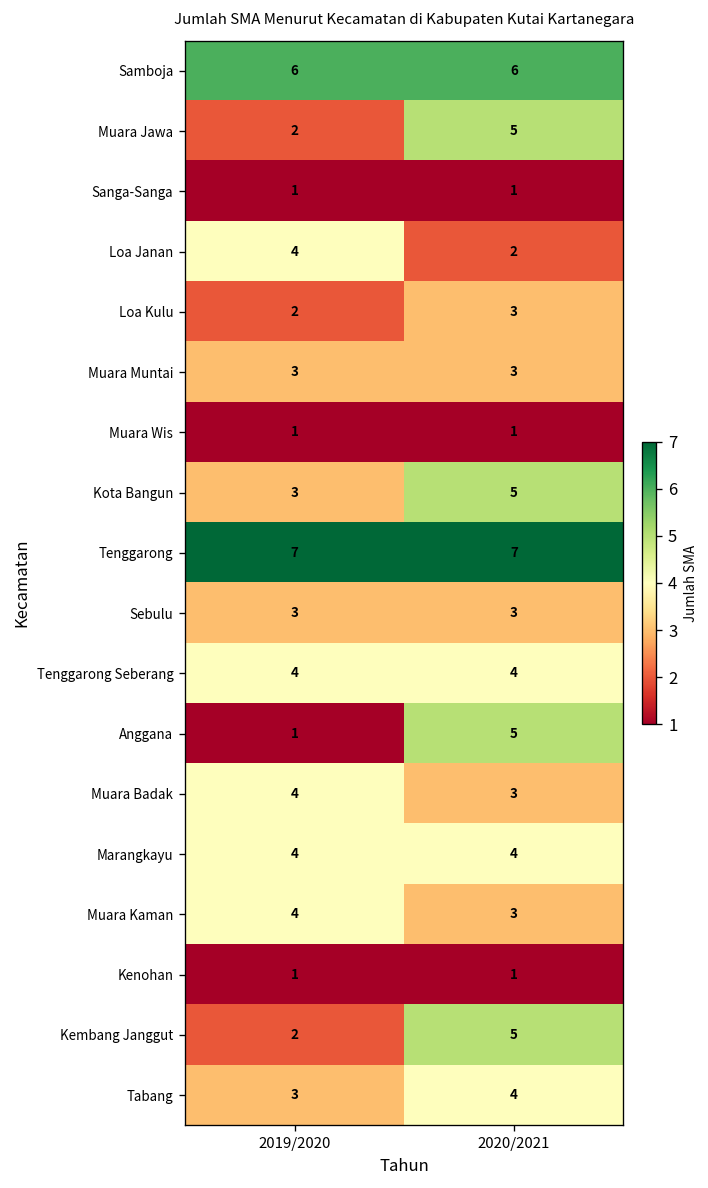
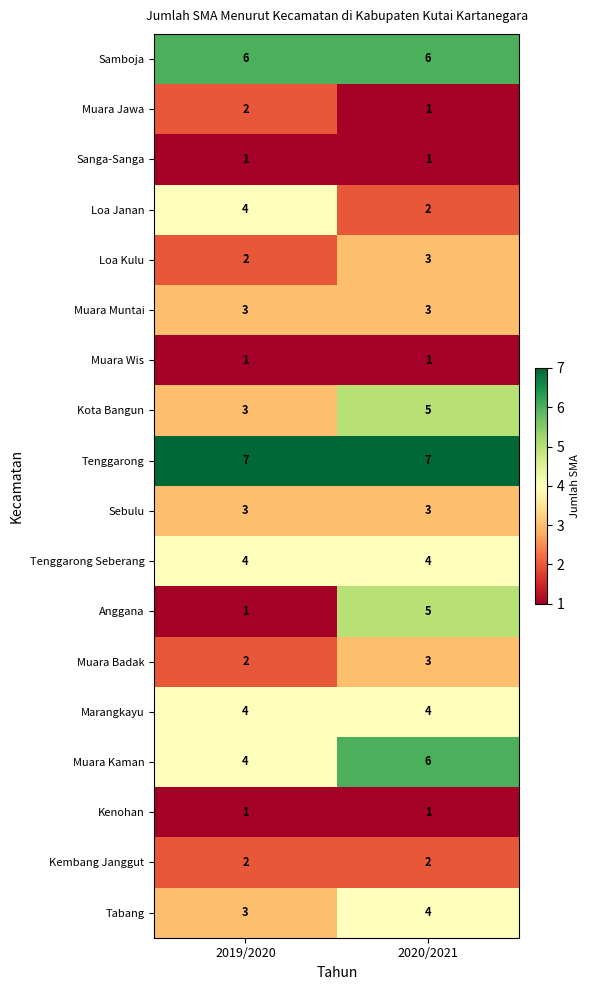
  {
    "Samboja": {
      "2019/2020": 6,
      "2020/2021": 6
    },
    "Muara Jawa": {
      "2019/2020": 2,
-     "2020/2021": 5
+     "2020/2021": 1
    },
    "Sanga-Sanga": {
      "2019/2020": 1,
      "2020/2021": 1
    },
    "Loa Janan": {
      "2019/2020": 4,
      "2020/2021": 2
    },
    "Loa Kulu": {
      "2019/2020": 2,
      "2020/2021": 3
    },
    "Muara Muntai": {
      "2019/2020": 3,
      "2020/2021": 3
    },
    "Muara Wis": {
      "2019/2020": 1,
      "2020/2021": 1
    },
    "Kota Bangun": {
      "2019/2020": 3,
      "2020/2021": 5
    },
    "Tenggarong": {
      "2019/2020": 7,
      "2020/2021": 7
    },
    "Sebulu": {
      "2019/2020": 3,
      "2020/2021": 3
    },
    "Tenggarong Seberang": {
      "2019/2020": 4,
      "2020/2021": 4
    },
    "Anggana": {
      "2019/2020": 1,
      "2020/2021": 5
    },
    "Muara Badak": {
-     "2019/2020": 4,
+     "2019/2020": 2,
      "2020/2021": 3
    },
    "Marangkayu": {
      "2019/2020": 4,
      "2020/2021": 4
    },
    "Muara Kaman": {
      "2019/2020": 4,
-     "2020/2021": 3
+     "2020/2021": 6
    },
    "Kenohan": {
      "2019/2020": 1,
      "2020/2021": 1
    },
    "Kembang Janggut": {
      "2019/2020": 2,
-     "2020/2021": 5
+     "2020/2021": 2
    },
    "Tabang": {
      "2019/2020": 3,
      "2020/2021": 4
    }
  }
